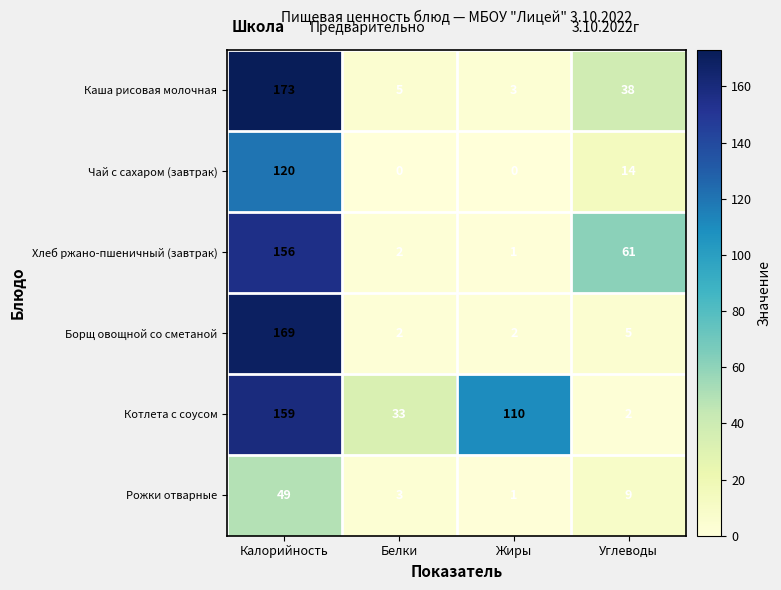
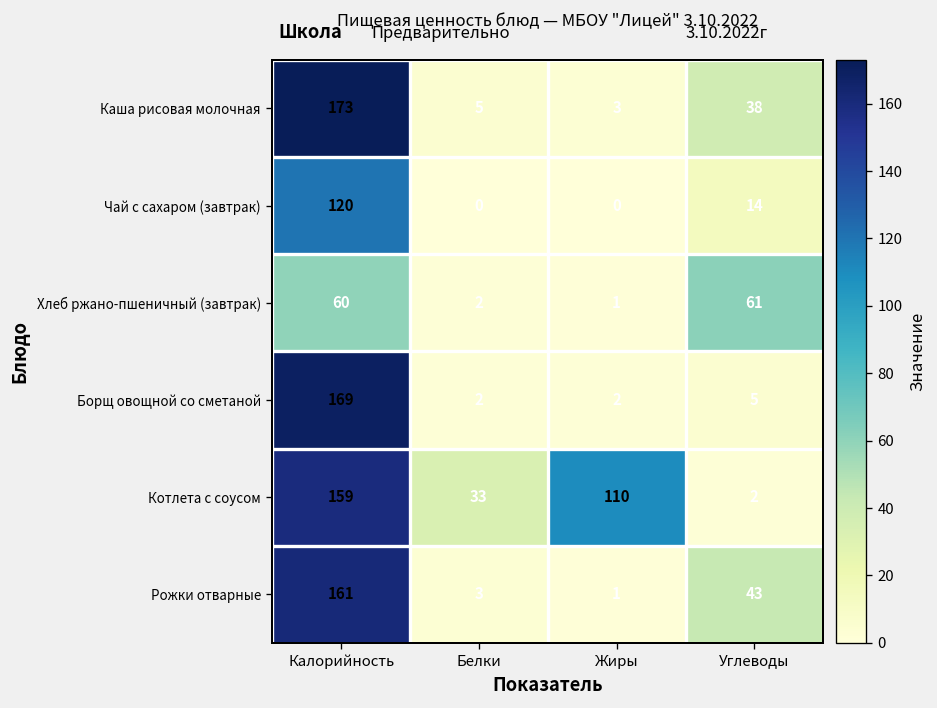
  {
    "Каша рисовая молочная": {
      "Калорийность": 173,
      "Углеводы": 38
    },
    "Чай с сахаром (завтрак)": {
      "Калорийность": 120,
      "Углеводы": 14
    },
    "Хлеб ржано-пшеничный (завтрак)": {
-     "Калорийность": 156,
+     "Калорийность": 60,
      "Углеводы": 61
    },
    "Борщ овощной со сметаной": {
      "Калорийность": 169
    },
    "Котлета с соусом": {
      "Калорийность": 159,
      "Белки": 33,
      "Жиры": 110
    },
    "Рожки отварные": {
-     "Калорийность": 49,
-     "Углеводы": 9
+     "Калорийность": 161,
+     "Углеводы": 43
    }
  }
